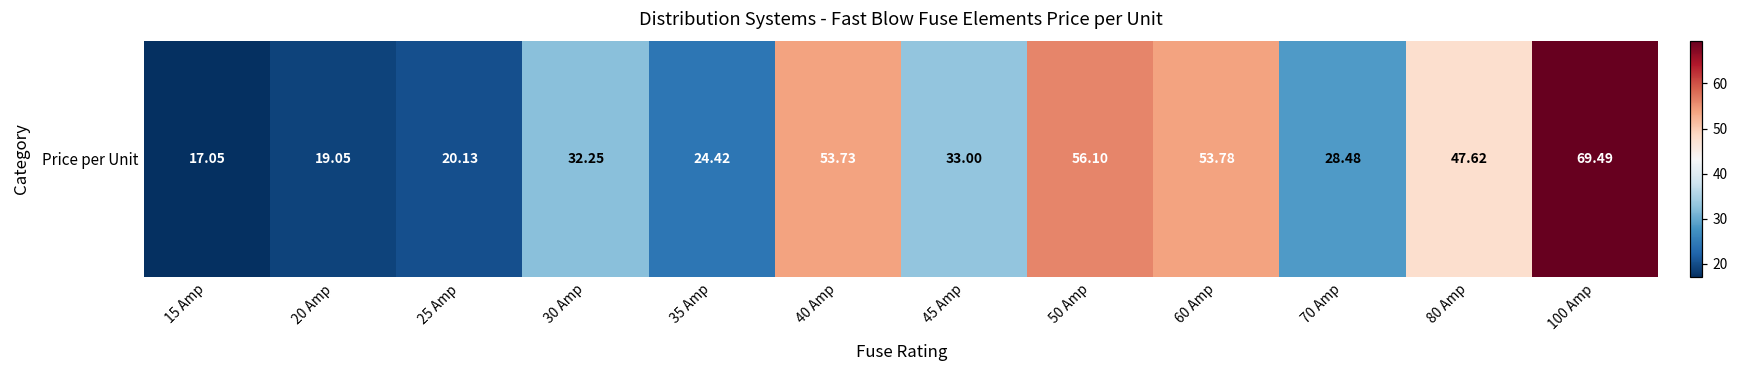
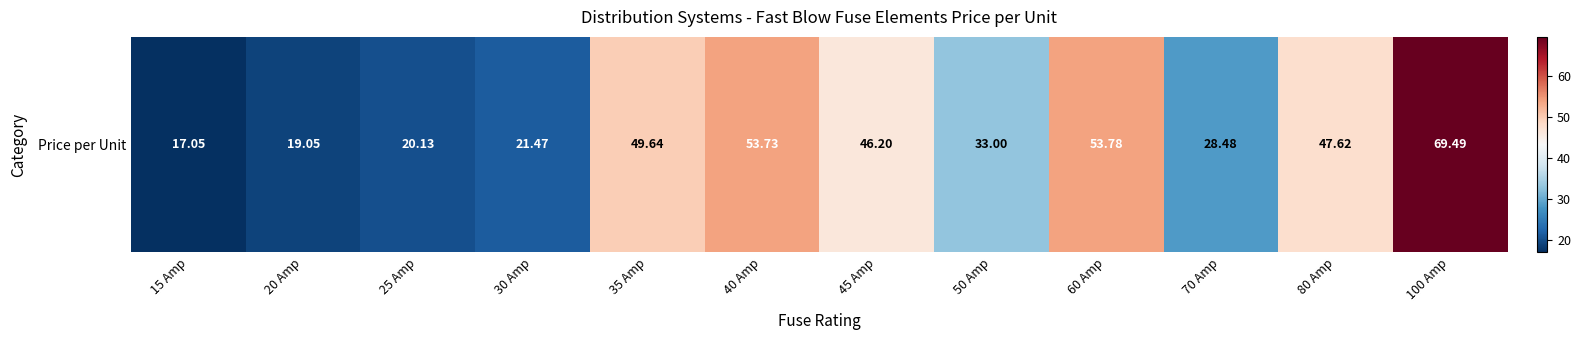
  {
    "Price per Unit": {
      "15 Amp": 17.05,
      "20 Amp": 19.05,
      "25 Amp": 20.13,
-     "30 Amp": 32.25,
-     "35 Amp": 24.42,
+     "30 Amp": 21.47,
+     "35 Amp": 49.64,
      "40 Amp": 53.73,
-     "45 Amp": 33.00,
-     "50 Amp": 56.10,
+     "45 Amp": 46.20,
+     "50 Amp": 33.00,
      "60 Amp": 53.78,
      "70 Amp": 28.48,
      "80 Amp": 47.62,
      "100 Amp": 69.49
    }
  }
